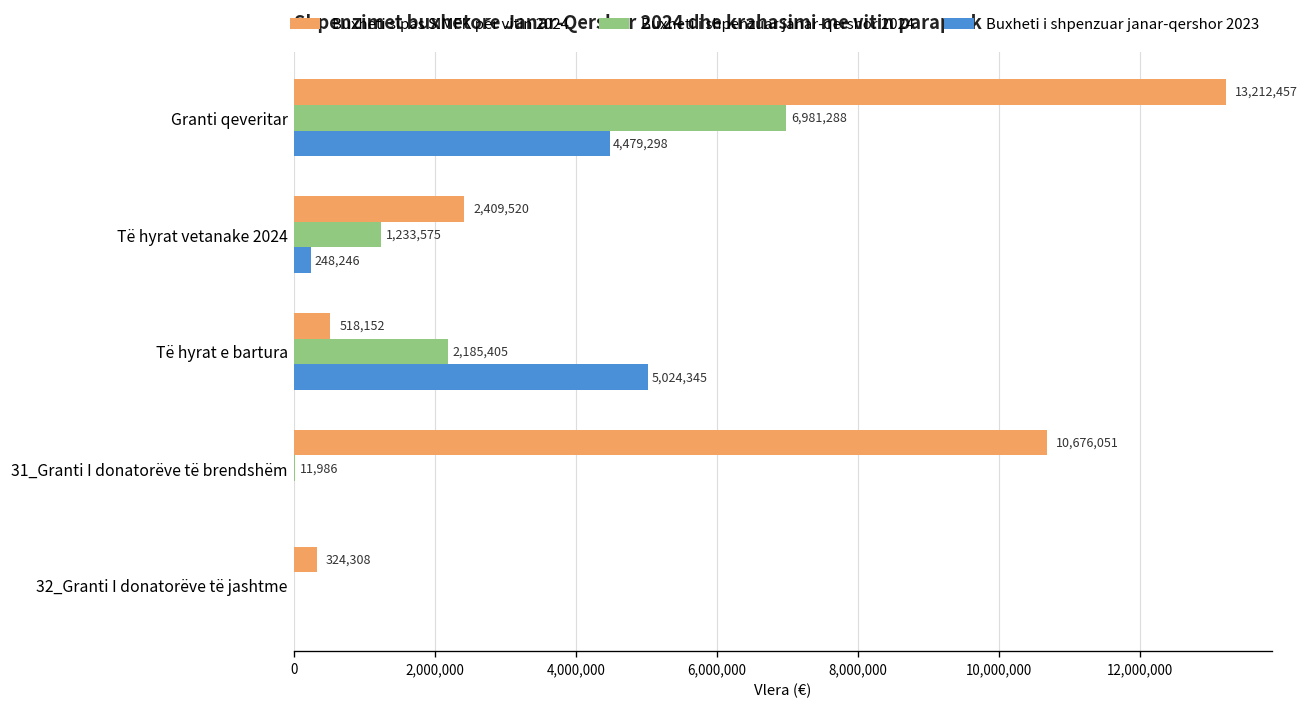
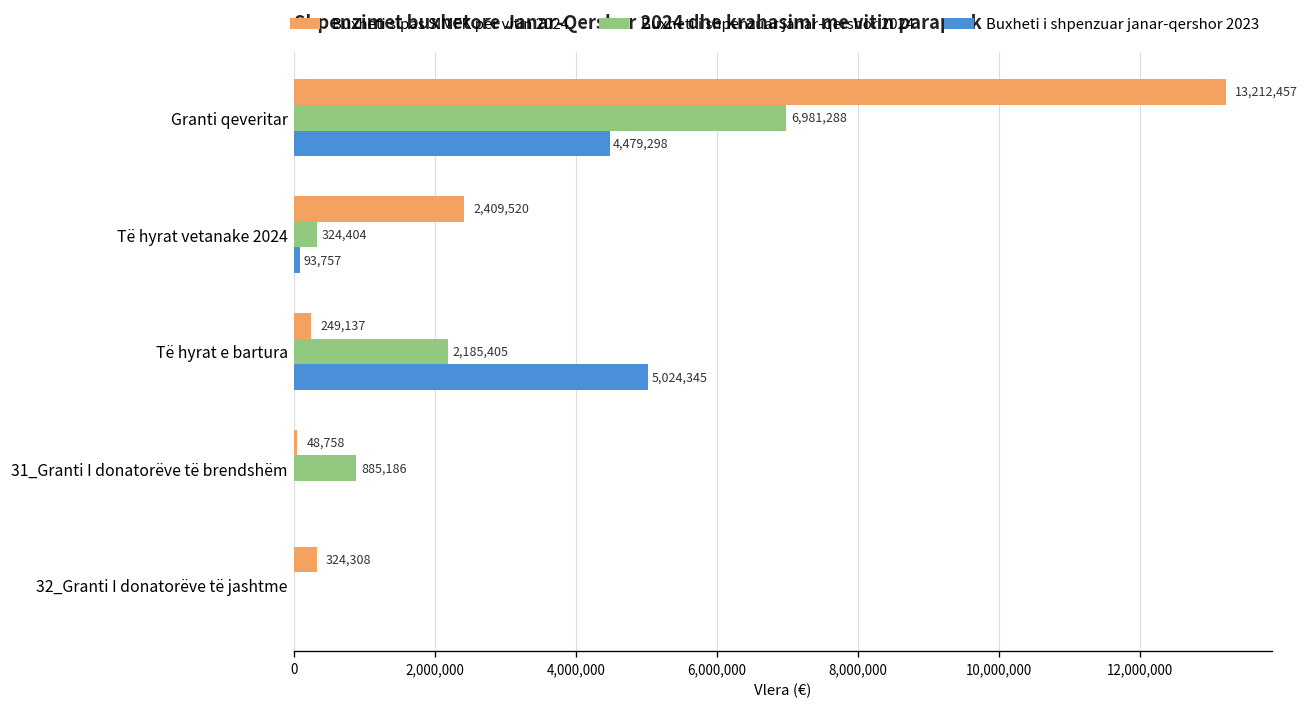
  {
    "Buxheti sipas SIMFK për vitin 2024": {
      "Granti qeveritar": "13,212,457",
      "Të hyrat vetanake 2024": "2,409,520",
-     "Të hyrat e bartura": "518,152",
-     "31_Granti I donatorëve të brendshëm": "10,676,051",
+     "Të hyrat e bartura": "249,137",
+     "31_Granti I donatorëve të brendshëm": "48,758",
      "32_Granti I donatorëve të jashtme": "324,308"
    },
    "Buxheti i shpenzuar janar-qershor 2024": {
      "Granti qeveritar": "6,981,288",
-     "Të hyrat vetanake 2024": "1,233,575",
+     "Të hyrat vetanake 2024": "324,404",
      "Të hyrat e bartura": "2,185,405",
-     "31_Granti I donatorëve të brendshëm": "11,986"
+     "31_Granti I donatorëve të brendshëm": "885,186"
    },
    "Buxheti i shpenzuar janar-qershor 2023": {
      "Granti qeveritar": "4,479,298",
-     "Të hyrat vetanake 2024": "248,246",
+     "Të hyrat vetanake 2024": "93,757",
      "Të hyrat e bartura": "5,024,345"
    }
  }
